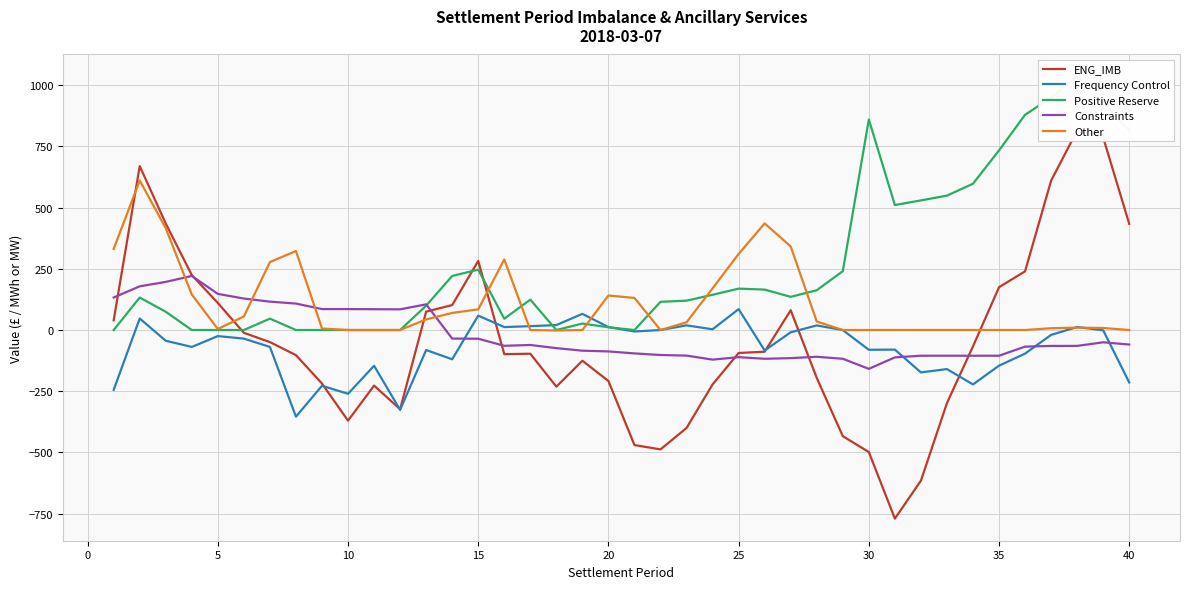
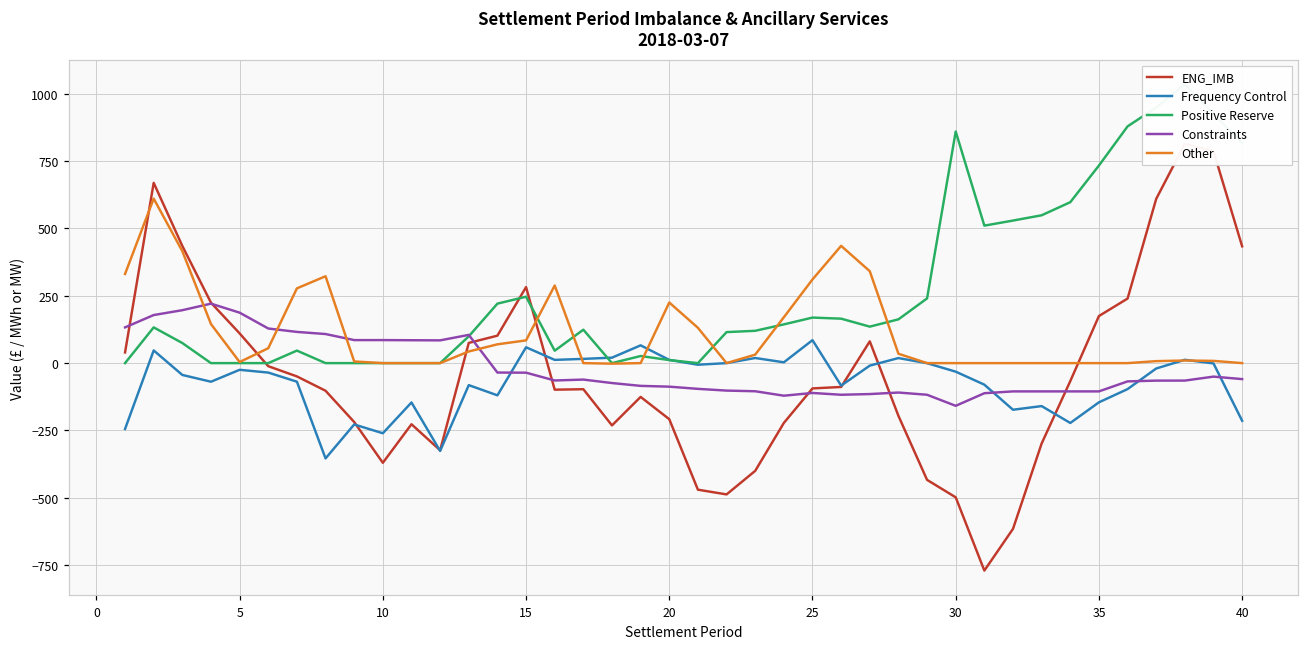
  {
    "ENG_IMB": {
      "5": 110,
      "10": -370,
      "15": 280,
      "20": -210,
      "25": -90,
      "30": -500,
      "35": 170,
      "40": 430
    },
    "Frequency Control": {
      "5": -20,
      "10": -260,
      "15": 60,
      "25": 90,
-     "30": -80,
+     "30": -30,
      "35": -150,
      "40": -210
    },
    "Positive Reserve": {
      "15": 250,
      "25": 170,
      "30": 860,
      "35": 730
    },
    "Constraints": {
-     "5": 150,
+     "5": 190,
      "10": 90,
      "15": -40,
      "20": -90,
      "25": -110,
      "30": -160,
      "35": -110,
      "40": -60
    },
    "Other": {
      "15": 80,
-     "20": 140,
+     "20": 230,
      "25": 310,
      "30": 0,
      "35": 0,
      "40": 0
    }
  }
